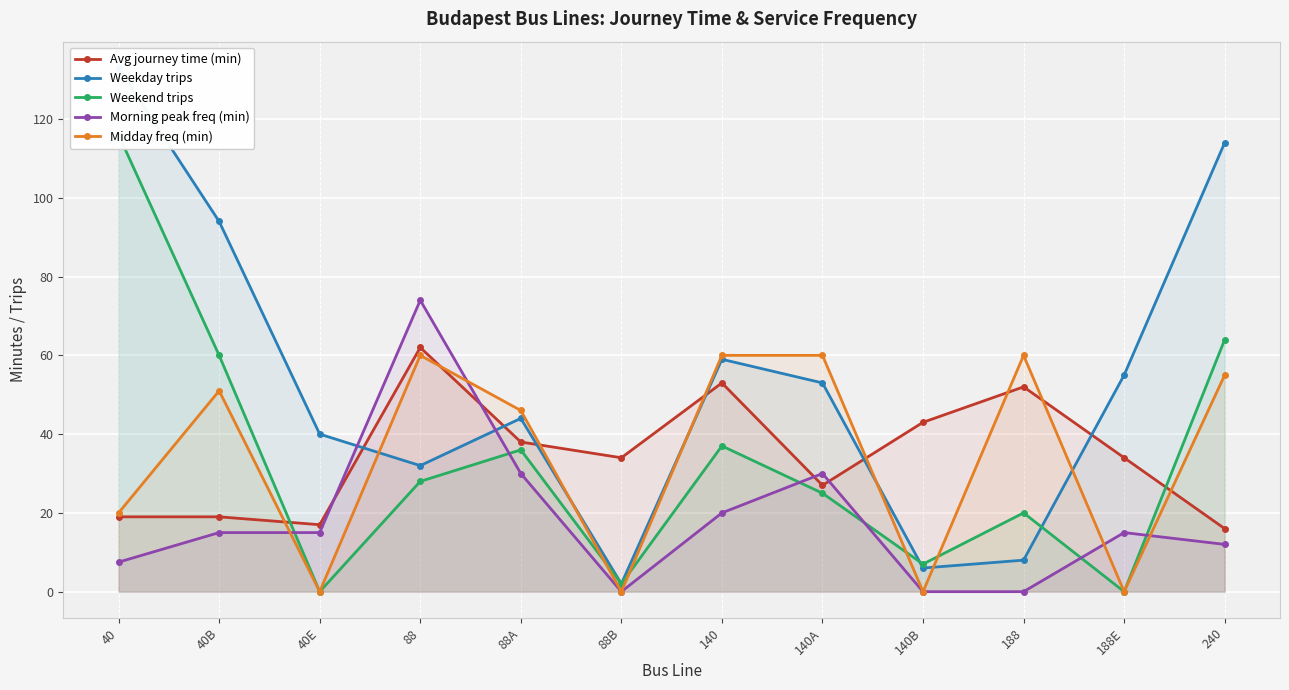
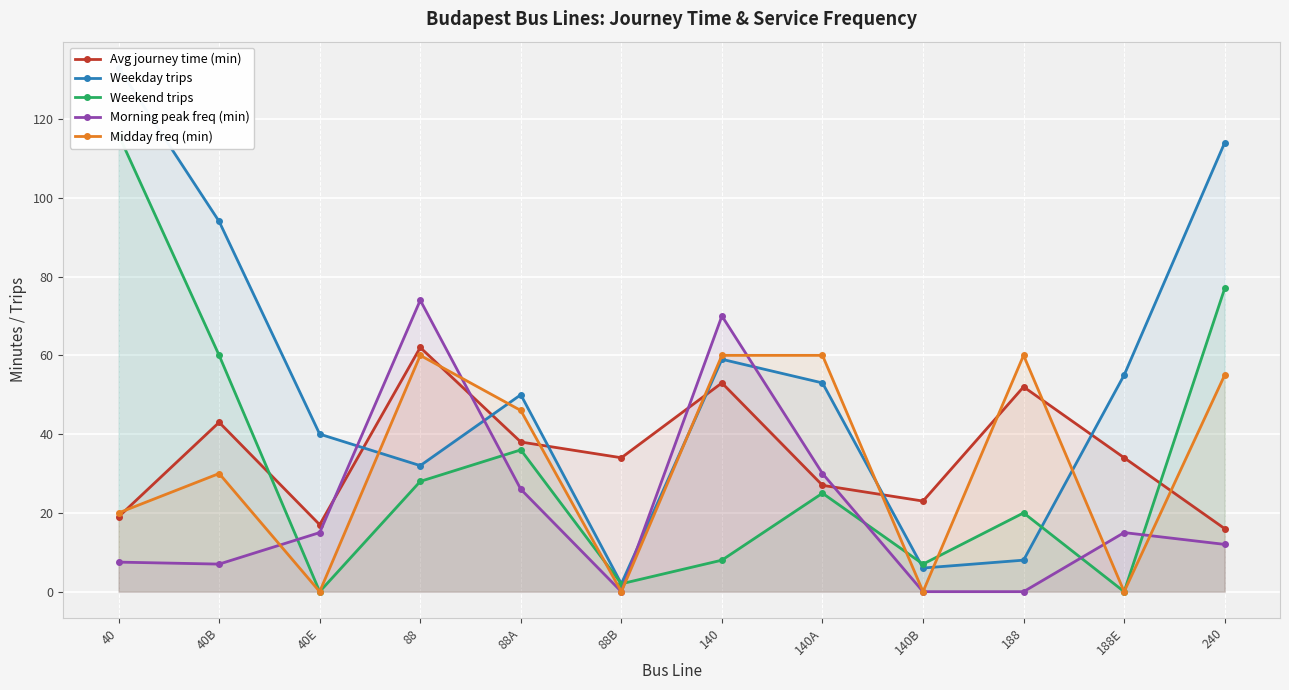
  {
    "Avg journey time (min)": {
      "40": 19,
-     "40B": 19,
+     "40B": 43,
      "40E": 17,
      "88": 62,
      "88A": 38,
      "88B": 34,
      "140": 53,
      "140A": 27,
-     "140B": 43,
+     "140B": 23,
      "188": 52,
      "188E": 34,
      "240": 16
    },
    "Weekday trips": {
      "40B": 94,
      "40E": 40,
      "88": 32,
-     "88A": 44,
+     "88A": 50,
      "140": 59,
      "140A": 53,
      "140B": 6,
      "188": 8,
      "188E": 55,
      "240": 114
    },
    "Weekend trips": {
      "40B": 60,
      "88": 28,
      "88A": 36,
-     "140": 37,
+     "140": 8,
      "140A": 25,
      "140B": 7,
      "188": 20,
-     "240": 64
+     "240": 77
    },
    "Morning peak freq (min)": {
      "40": 8,
-     "40B": 15,
+     "40B": 7,
      "40E": 15,
      "88": 74,
-     "88A": 30,
-     "140": 20,
+     "88A": 26,
+     "140": 70,
      "140A": 30,
      "188": 0,
      "188E": 15,
      "240": 12
    },
    "Midday freq (min)": {
      "40": 20,
-     "40B": 51,
+     "40B": 30,
      "88": 60,
      "88A": 46,
      "140": 60,
      "140A": 60,
      "188": 60,
      "240": 55
    }
  }
